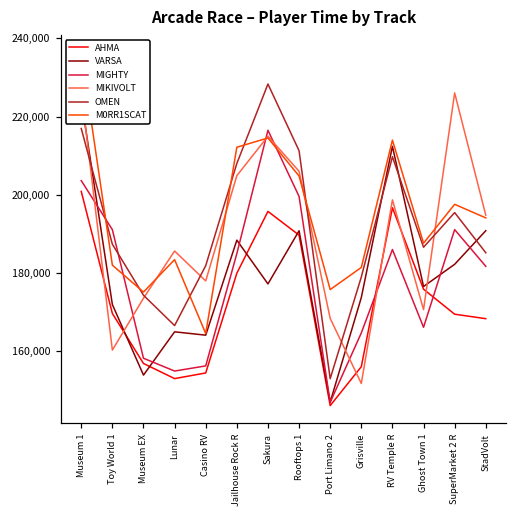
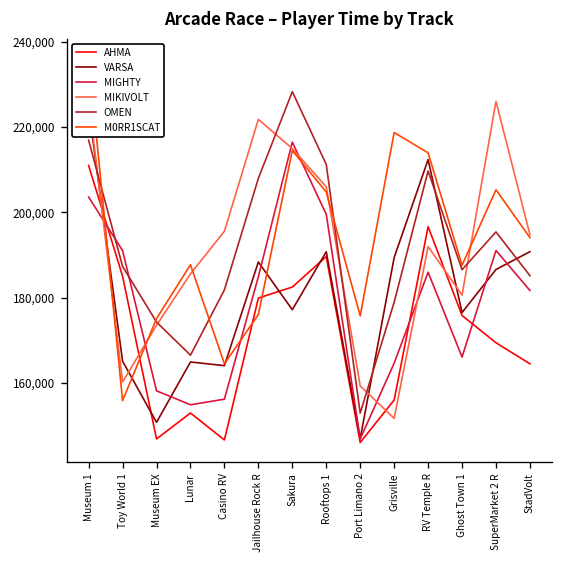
  {
    "AHMA": {
-     "Museum 1": "201,000",
-     "Toy World 1": "170,000",
-     "Museum EX": "157,000",
+     "Museum 1": "211,000",
+     "Toy World 1": "185,000",
+     "Museum EX": "147,000",
      "Lunar": "153,000",
-     "Casino RV": "154,000",
+     "Casino RV": "147,000",
      "Jailhouse Rock R": "180,000",
-     "Sakura": "196,000",
+     "Sakura": "182,000",
      "Rooftops 1": "190,000",
      "Port Limano 2": "146,000",
      "Grisville": "156,000",
      "RV Temple R": "197,000",
      "SuperMarket 2 R": "169,000",
-     "StadVolt": "168,000"
+     "StadVolt": "164,000"
    },
    "VARSA": {
-     "Toy World 1": "172,000",
-     "Museum EX": "154,000",
+     "Toy World 1": "165,000",
+     "Museum EX": "151,000",
      "Lunar": "165,000",
      "Jailhouse Rock R": "188,000",
      "Sakura": "177,000",
      "Rooftops 1": "191,000",
-     "Grisville": "174,000",
+     "Grisville": "189,000",
      "RV Temple R": "212,000",
-     "SuperMarket 2 R": "182,000",
+     "SuperMarket 2 R": "187,000",
      "StadVolt": "191,000"
    },
    "MIKIVOLT": {
      "Toy World 1": "160,000",
      "Museum EX": "174,000",
      "Lunar": "186,000",
-     "Casino RV": "178,000",
-     "Jailhouse Rock R": "205,000",
+     "Casino RV": "196,000",
+     "Jailhouse Rock R": "222,000",
      "Rooftops 1": "206,000",
-     "Port Limano 2": "168,000",
+     "Port Limano 2": "159,000",
      "Grisville": "152,000",
-     "RV Temple R": "199,000",
-     "Ghost Town 1": "171,000",
+     "RV Temple R": "192,000",
+     "Ghost Town 1": "181,000",
      "SuperMarket 2 R": "226,000"
    },
    "M0RR1SCAT": {
-     "Toy World 1": "182,000",
+     "Toy World 1": "156,000",
      "Museum EX": "175,000",
-     "Lunar": "183,000",
-     "Jailhouse Rock R": "212,000",
+     "Lunar": "188,000",
+     "Jailhouse Rock R": "176,000",
      "Rooftops 1": "205,000",
      "Port Limano 2": "176,000",
-     "Grisville": "181,000",
+     "Grisville": "219,000",
      "RV Temple R": "214,000",
      "Ghost Town 1": "188,000",
-     "SuperMarket 2 R": "198,000"
+     "SuperMarket 2 R": "205,000"
    }
  }
